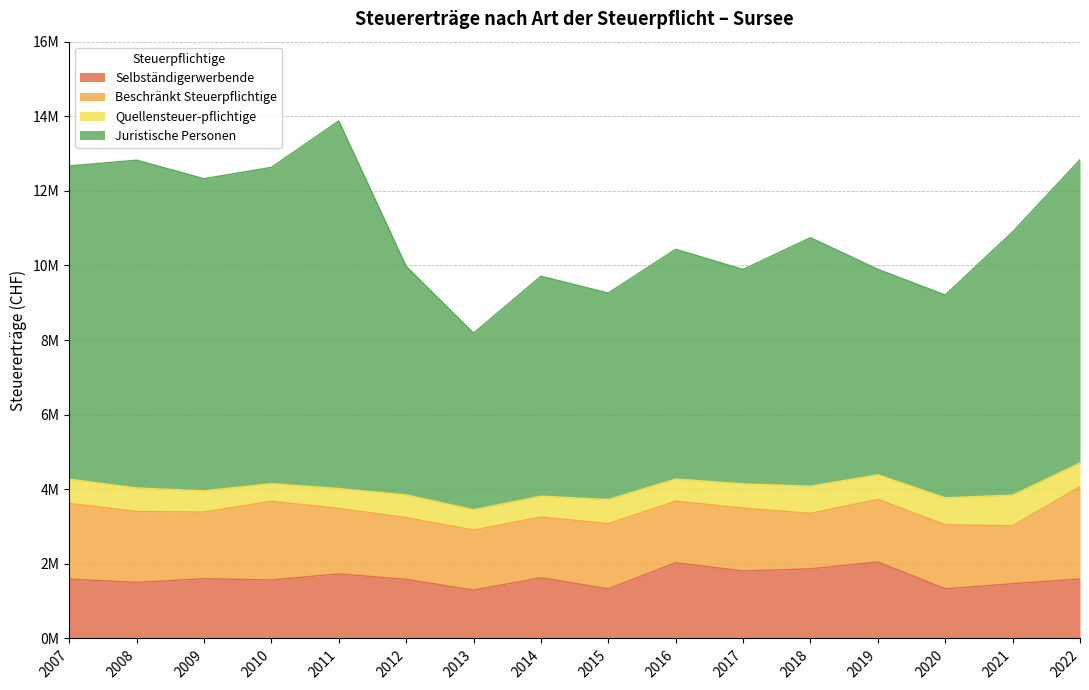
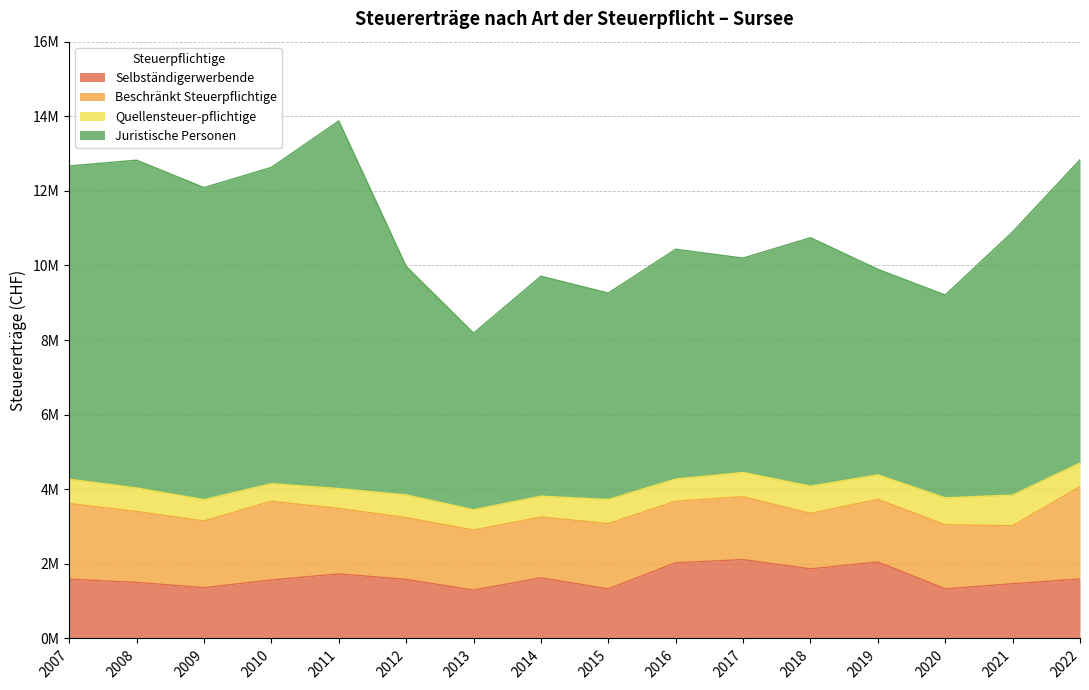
  {
    "Selbständigerwerbende": {
      "2007": 1600000,
      "2008": 1500000,
-     "2009": 1600000,
+     "2009": 1400000,
      "2010": 1600000,
      "2011": 1700000,
      "2012": 1600000,
      "2013": 1300000,
      "2014": 1600000,
      "2015": 1300000,
      "2016": 2000000,
-     "2017": 1800000,
+     "2017": 2100000,
      "2018": 1900000,
      "2019": 2100000,
      "2020": 1300000,
      "2021": 1500000,
      "2022": 1600000
    },
    "Juristische Personen": {
      "2007": 8400000,
      "2008": 8800000,
      "2009": 8400000,
      "2010": 8500000,
      "2011": 9900000,
      "2012": 6100000,
      "2013": 4700000,
      "2014": 5900000,
      "2015": 5500000,
      "2016": 6200000,
      "2017": 5700000,
      "2018": 6700000,
      "2019": 5500000,
      "2020": 5400000,
      "2021": 7100000,
      "2022": 8100000
    }
  }
